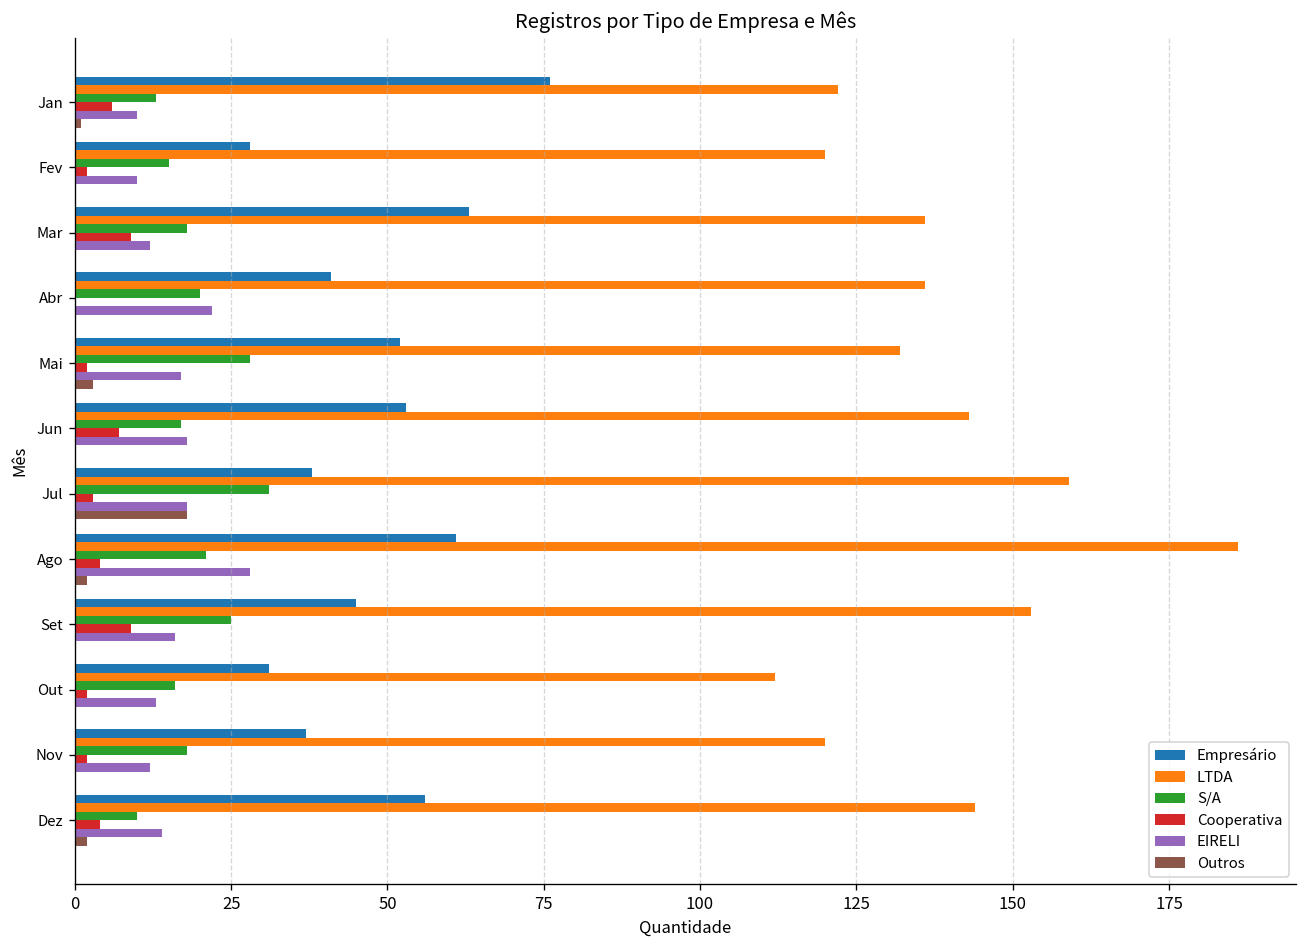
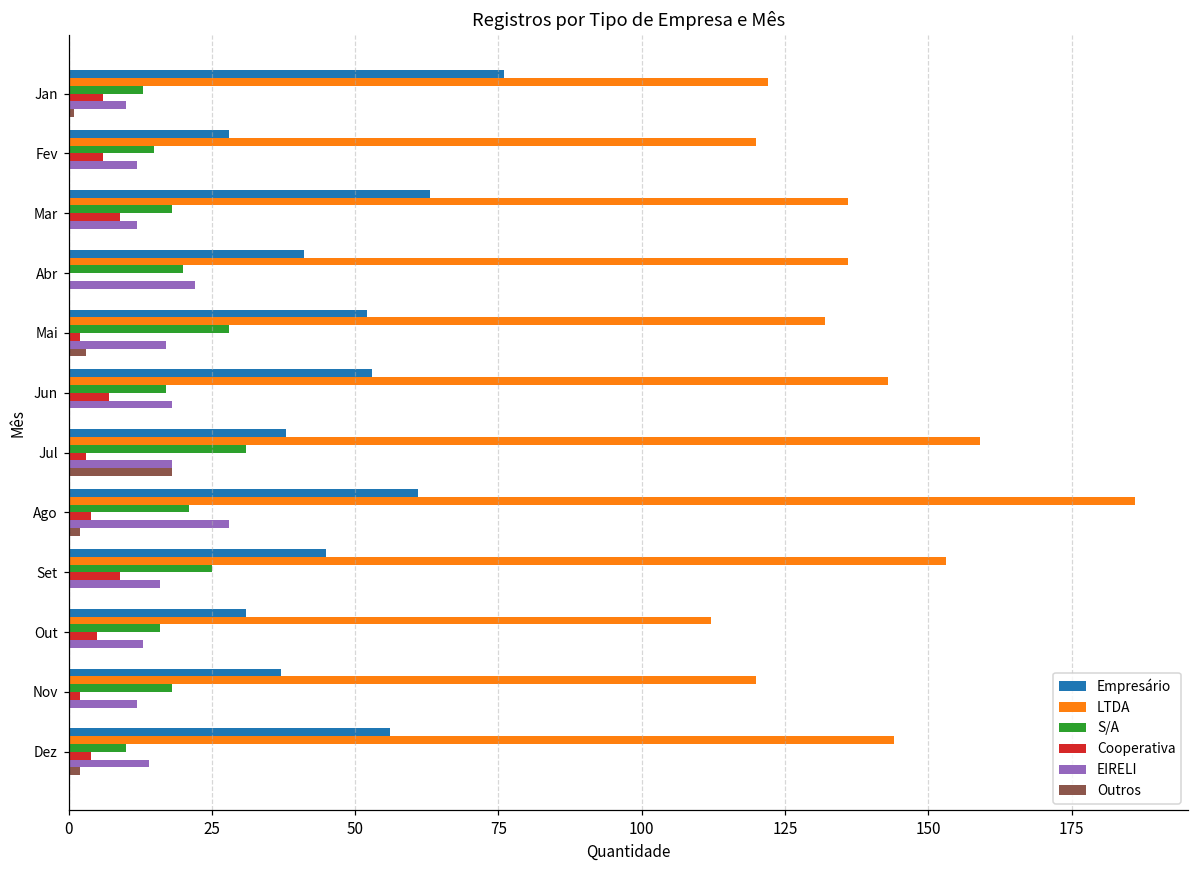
  {
    "Empresário": {
      "Jan": 76,
      "Fev": 28,
      "Mar": 63,
      "Abr": 41,
      "Mai": 52,
      "Jun": 53,
      "Jul": 38,
      "Ago": 61,
      "Set": 45,
      "Out": 31,
      "Nov": 37,
      "Dez": 56
    },
    "LTDA": {
      "Jan": 122,
      "Fev": 120,
      "Mar": 136,
      "Abr": 136,
      "Mai": 132,
      "Jun": 143,
      "Jul": 159,
      "Ago": 186,
      "Set": 153,
      "Out": 112,
      "Nov": 120,
      "Dez": 144
    },
    "S/A": {
      "Jan": 13,
      "Fev": 15,
      "Mar": 18,
      "Abr": 20,
      "Mai": 28,
      "Jun": 17,
      "Jul": 31,
      "Ago": 21,
      "Set": 25,
      "Out": 16,
      "Nov": 18,
      "Dez": 10
    },
    "Cooperativa": {
      "Jan": 6,
-     "Fev": 2,
+     "Fev": 6,
      "Mar": 9,
      "Abr": 0,
      "Mai": 2,
      "Jun": 7,
      "Jul": 3,
      "Ago": 4,
      "Set": 9,
-     "Out": 2,
+     "Out": 5,
      "Nov": 2,
      "Dez": 4
    },
    "EIRELI": {
      "Jan": 10,
-     "Fev": 10,
+     "Fev": 12,
      "Mar": 12,
      "Abr": 22,
      "Mai": 17,
      "Jun": 18,
      "Jul": 18,
      "Ago": 28,
      "Set": 16,
      "Out": 13,
      "Nov": 12,
      "Dez": 14
    },
    "Outros": {
      "Jan": 1,
      "Fev": 0,
      "Mar": 0,
      "Abr": 0,
      "Mai": 3,
      "Jun": 0,
      "Jul": 18,
      "Ago": 2,
      "Set": 0,
      "Out": 0,
      "Nov": 0,
      "Dez": 2
    }
  }
